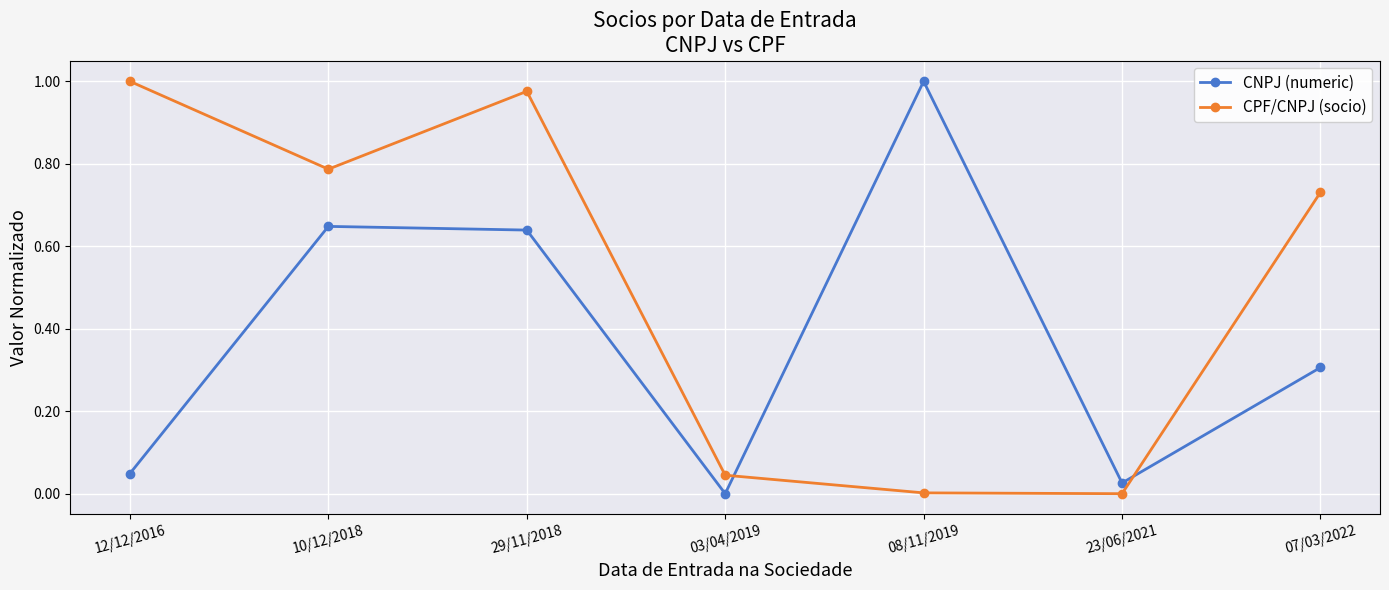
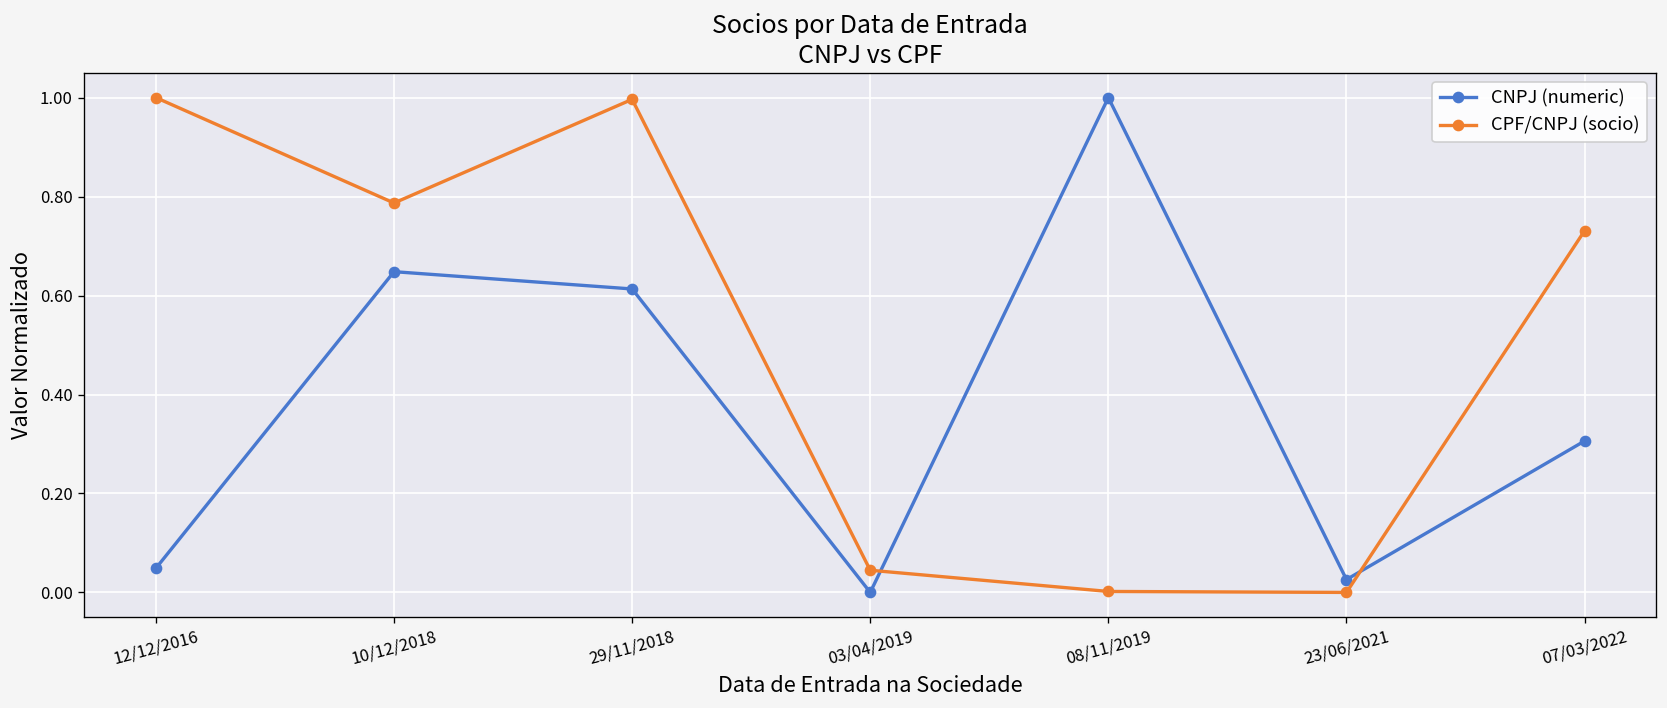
  {
    "CNPJ (numeric)": {
      "12/12/2016": 0.05,
      "10/12/2018": 0.65,
-     "29/11/2018": 0.64,
+     "29/11/2018": 0.61,
      "03/04/2019": 0.00,
      "08/11/2019": 1.00,
      "23/06/2021": 0.03,
      "07/03/2022": 0.31
    },
    "CPF/CNPJ (socio)": {
      "12/12/2016": 1.00,
      "10/12/2018": 0.79,
-     "29/11/2018": 0.98,
+     "29/11/2018": 1.00,
      "03/04/2019": 0.04,
      "08/11/2019": 0.00,
      "23/06/2021": 0.00,
      "07/03/2022": 0.73
    }
  }
